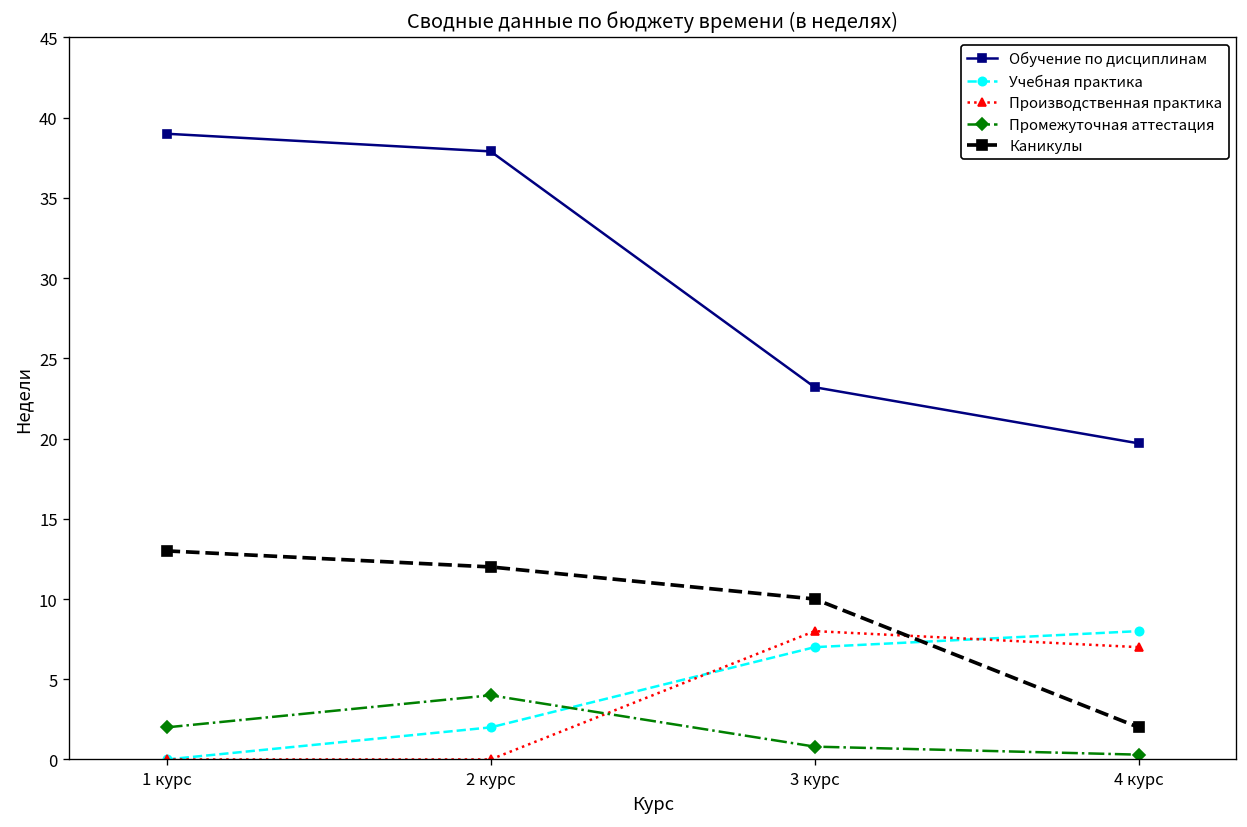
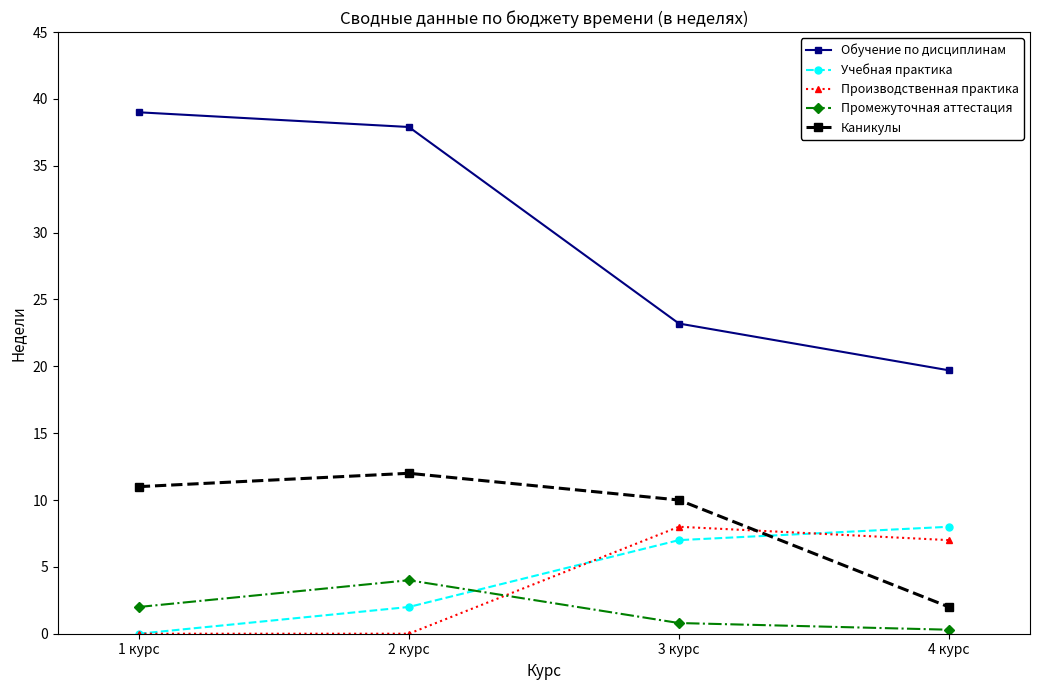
  {
    "Обучение по дисциплинам": {
      "1 курс": 39,
      "2 курс": 38,
      "3 курс": 23.2,
      "4 курс": 19.7
    },
    "Учебная практика": {
      "2 курс": 2,
      "3 курс": 7,
      "4 курс": 8
    },
    "Производственная практика": {
      "2 курс": 0,
      "3 курс": 8,
      "4 курс": 7
    },
    "Промежуточная аттестация": {
      "1 курс": 2,
      "2 курс": 4,
      "3 курс": 0.8,
      "4 курс": 0.3
    },
    "Каникулы": {
-     "1 курс": 13,
+     "1 курс": 11,
      "2 курс": 12,
      "3 курс": 10,
      "4 курс": 2
    }
  }
